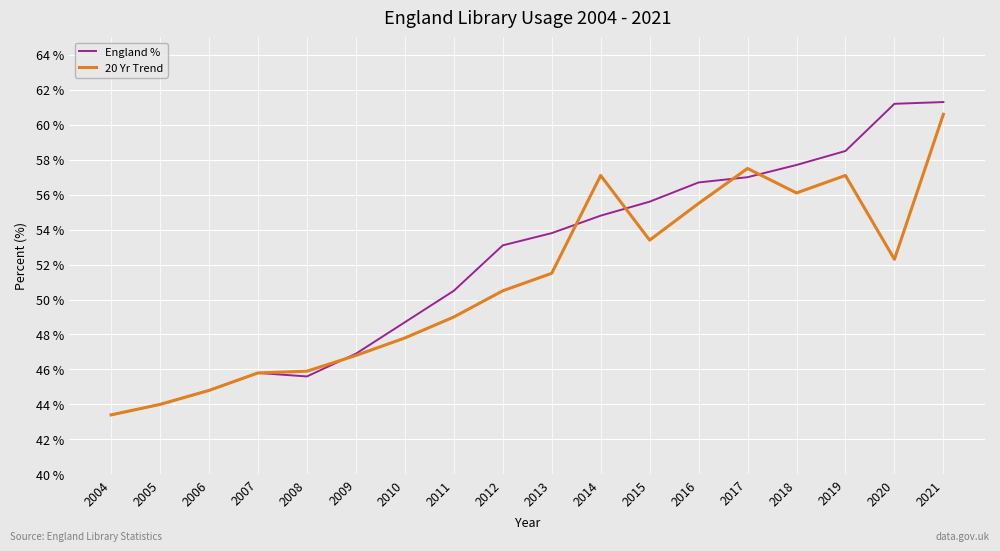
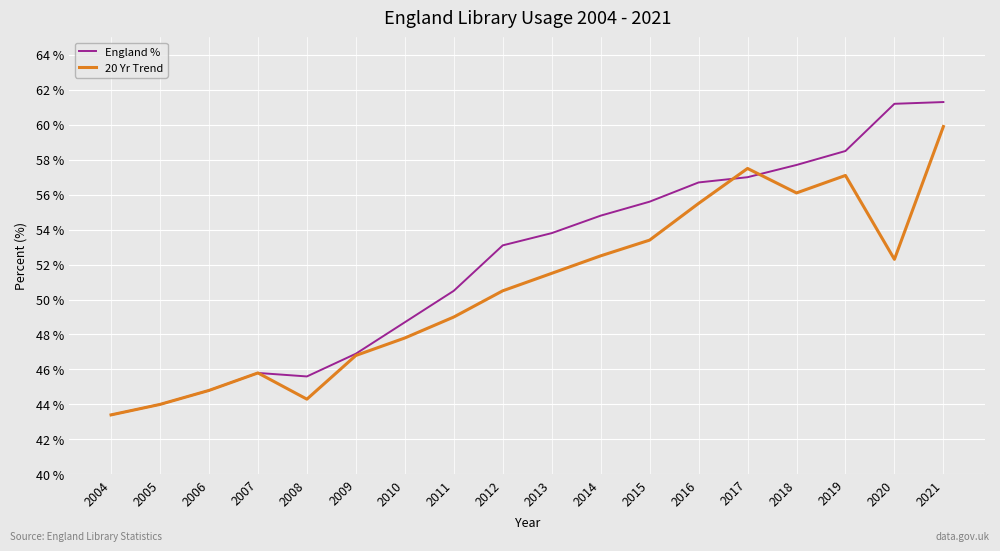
  {
    "England %": {
      "2008": "45.6 %",
      "2010": "48.7 %",
      "2011": "50.5 %",
      "2012": "53.1 %",
      "2013": "53.8 %",
      "2014": "54.8 %",
      "2015": "55.6 %",
      "2016": "56.7 %",
      "2017": "57.0 %",
      "2018": "57.7 %",
      "2019": "58.5 %",
      "2020": "61.2 %",
      "2021": "61.3 %"
    },
    "20 Yr Trend": {
-     "2008": "45.9 %",
+     "2008": "44.3 %",
      "2010": "47.8 %",
      "2011": "49.0 %",
      "2012": "50.5 %",
      "2013": "51.5 %",
-     "2014": "57.1 %",
+     "2014": "52.5 %",
      "2015": "53.4 %",
      "2016": "55.5 %",
      "2017": "57.5 %",
      "2018": "56.1 %",
      "2019": "57.1 %",
      "2020": "52.3 %",
-     "2021": "60.6 %"
+     "2021": "59.9 %"
    }
  }
